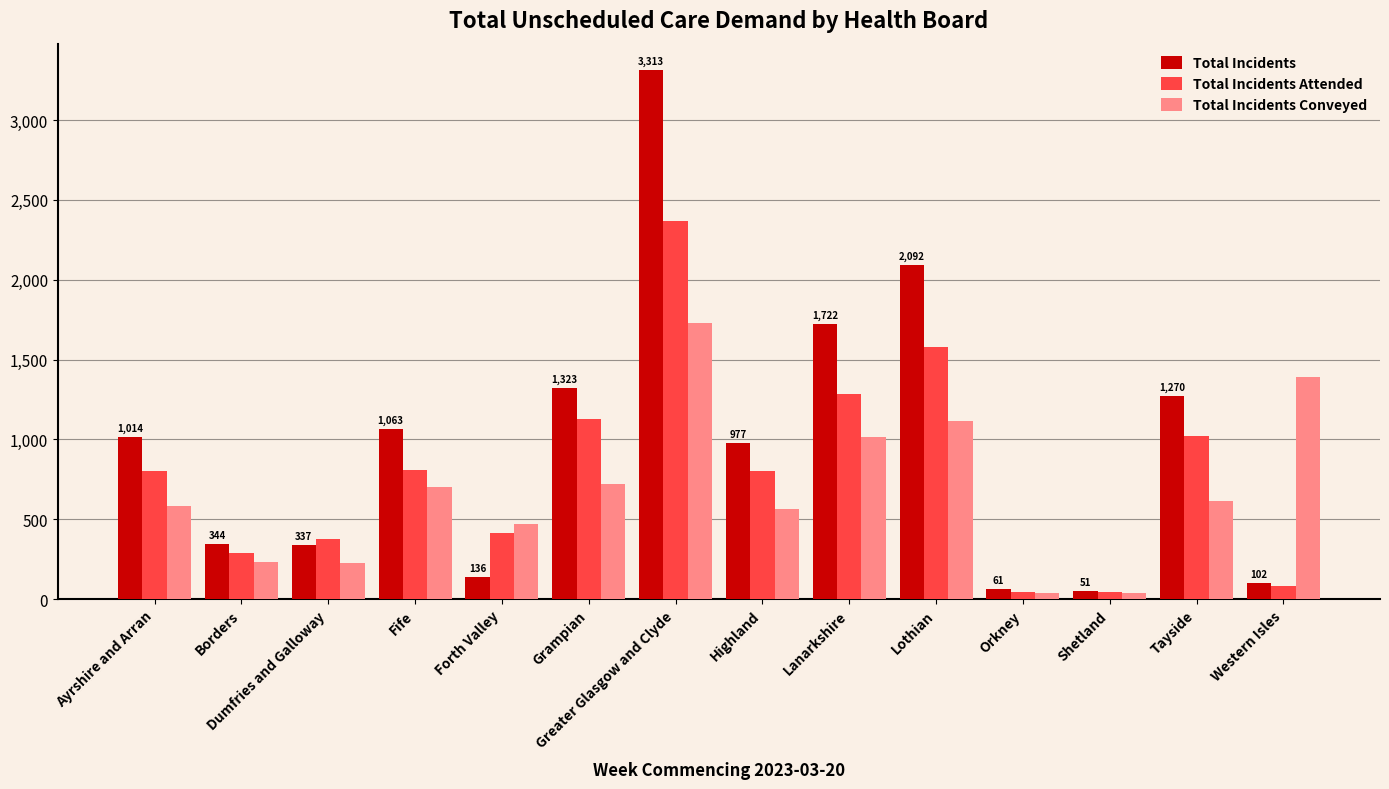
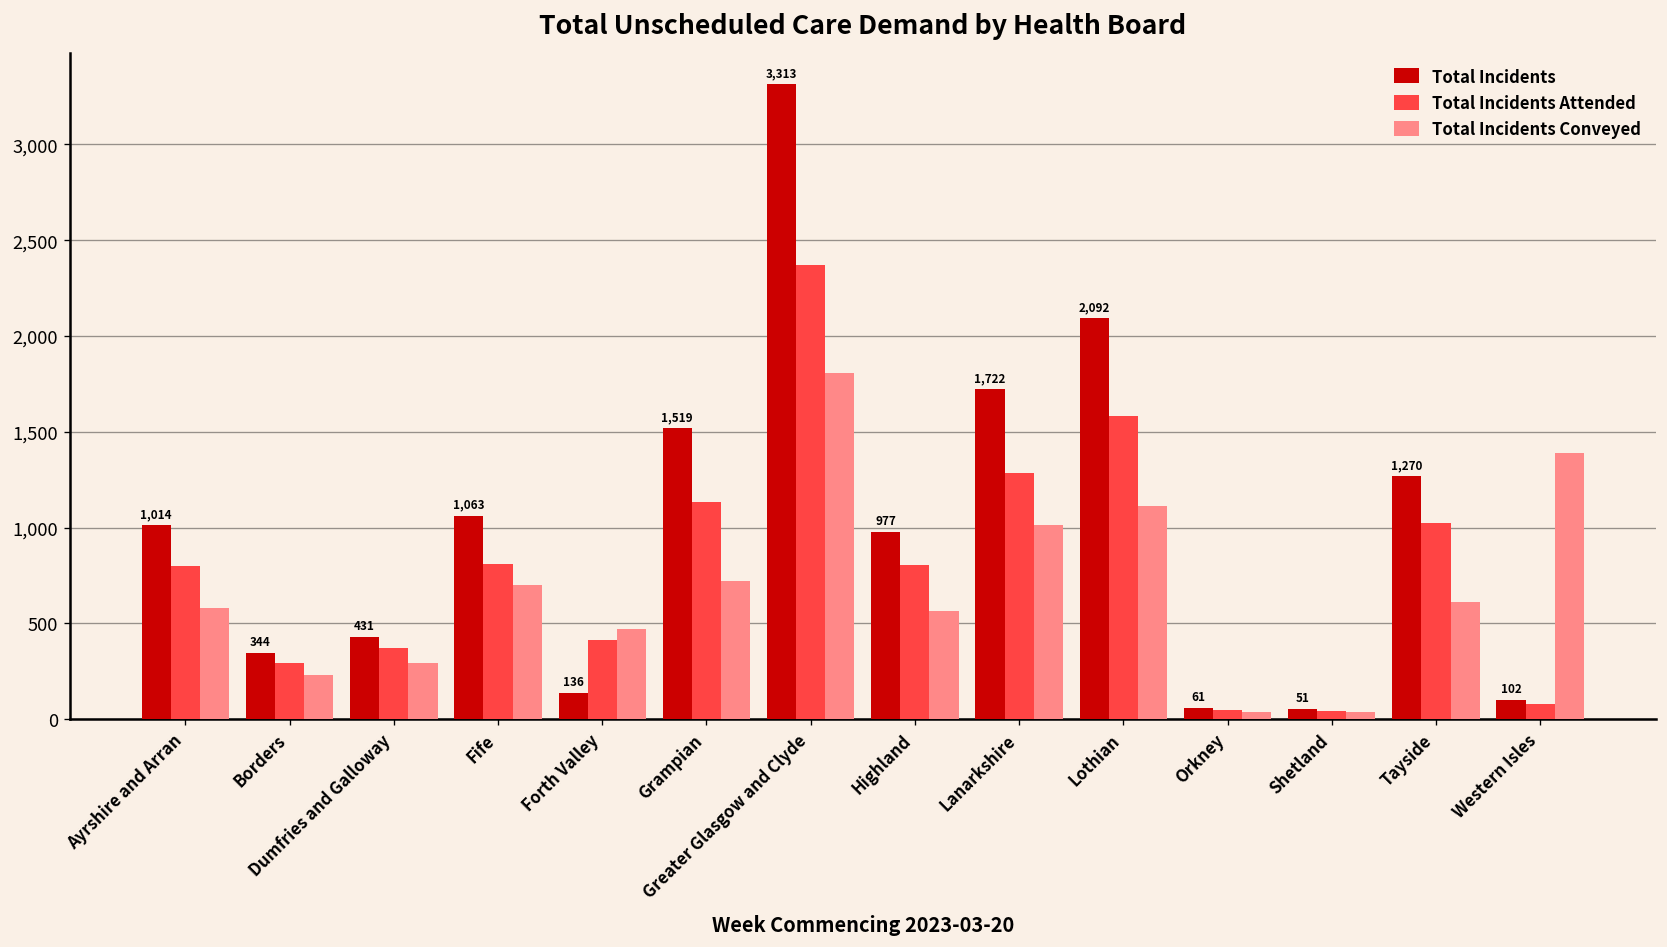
  {
    "Total Incidents": {
      "Ayrshire and Arran": "1,014",
      "Borders": "344",
-     "Dumfries and Galloway": "337",
+     "Dumfries and Galloway": "431",
      "Fife": "1,063",
      "Forth Valley": "136",
-     "Grampian": "1,323",
+     "Grampian": "1,519",
      "Greater Glasgow and Clyde": "3,313",
      "Highland": "977",
      "Lanarkshire": "1,722",
      "Lothian": "2,092",
      "Orkney": "61",
      "Shetland": "51",
      "Tayside": "1,270",
      "Western Isles": "102"
    },
    "Total Incidents Attended": {
      "Ayrshire and Arran": "800",
      "Borders": "290",
      "Dumfries and Galloway": "370",
      "Fife": "810",
      "Forth Valley": "410",
      "Grampian": "1,130",
      "Greater Glasgow and Clyde": "2,370",
      "Highland": "810",
      "Lanarkshire": "1,280",
      "Lothian": "1,580",
      "Orkney": "50",
      "Shetland": "40",
      "Tayside": "1,020",
      "Western Isles": "80"
    },
    "Total Incidents Conveyed": {
      "Ayrshire and Arran": "580",
      "Borders": "230",
-     "Dumfries and Galloway": "230",
+     "Dumfries and Galloway": "290",
      "Fife": "700",
      "Forth Valley": "470",
      "Grampian": "720",
-     "Greater Glasgow and Clyde": "1,730",
+     "Greater Glasgow and Clyde": "1,810",
      "Highland": "560",
      "Lanarkshire": "1,010",
      "Lothian": "1,120",
      "Orkney": "40",
      "Shetland": "40",
      "Tayside": "610",
      "Western Isles": "1,390"
    }
  }
